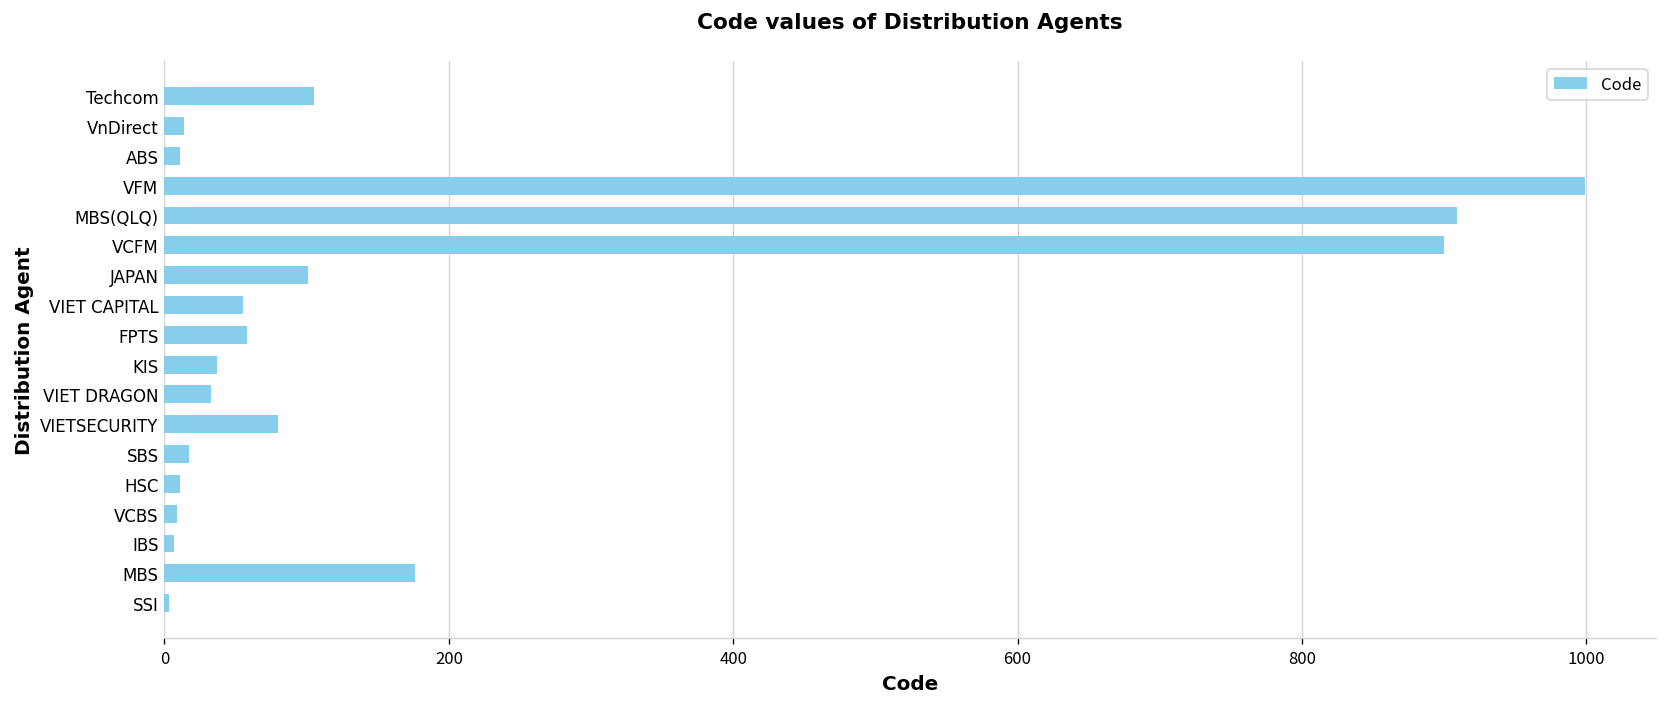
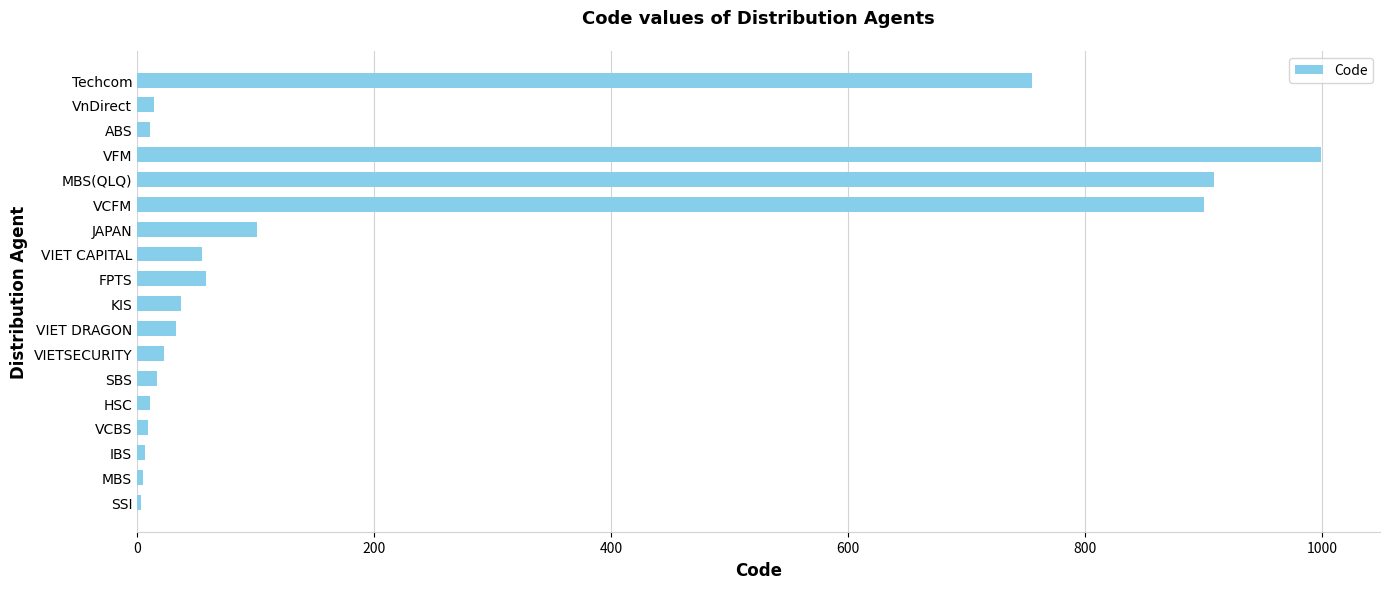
  {
-   "Techcom": 105,
+   "Techcom": 755,
    "VnDirect": 14,
    "ABS": 11,
    "VFM": 999,
    "MBS(QLQ)": 909,
    "VCFM": 900,
    "JAPAN": 101,
    "VIET CAPITAL": 55,
    "FPTS": 58,
    "KIS": 37,
    "VIET DRAGON": 33,
-   "VIETSECURITY": 80,
+   "VIETSECURITY": 23,
    "SBS": 17,
    "HSC": 11,
    "VCBS": 9,
    "IBS": 7,
-   "MBS": 176,
+   "MBS": 5,
    "SSI": 3
  }
